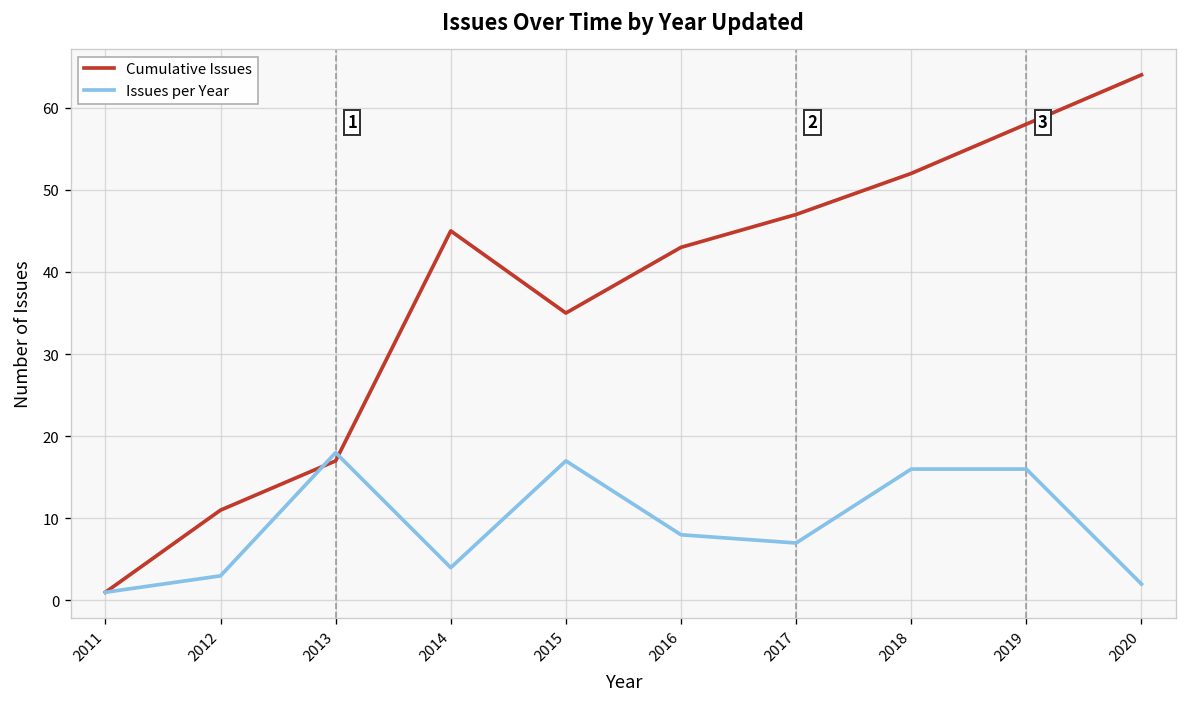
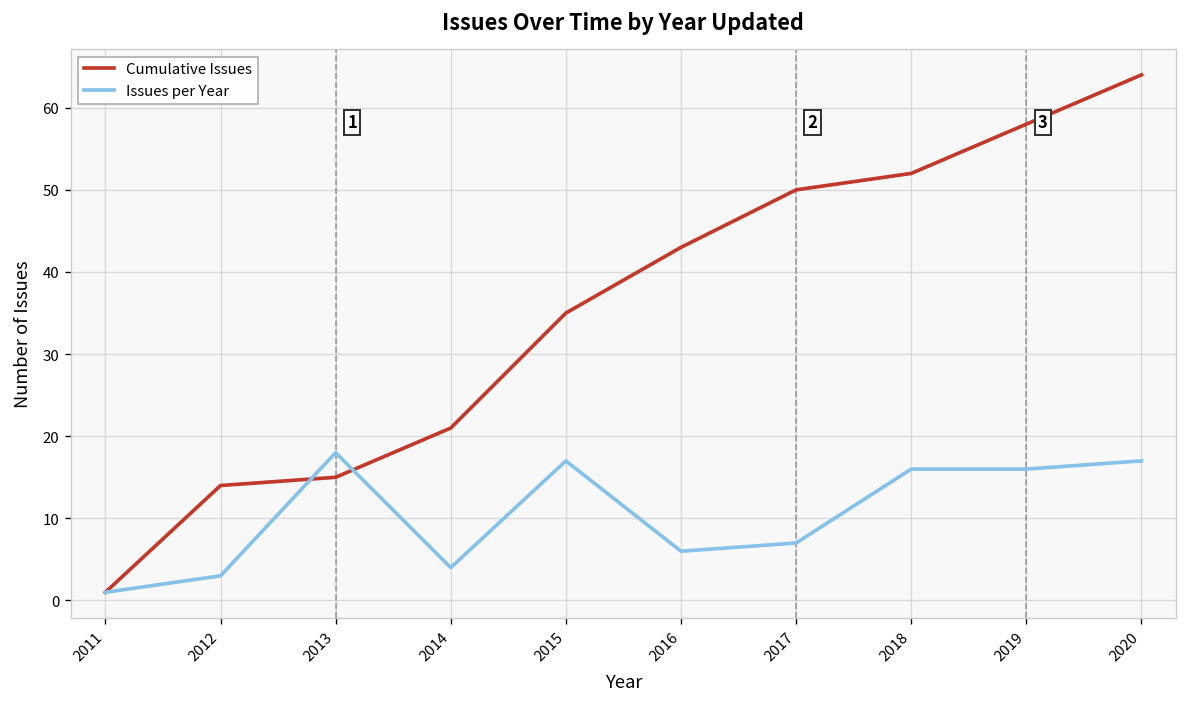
  {
    "Cumulative Issues": {
-     "2012": 11,
-     "2013": 17,
-     "2014": 45,
+     "2012": 14,
+     "2013": 15,
+     "2014": 21,
      "2015": 35,
      "2016": 43,
-     "2017": 47,
+     "2017": 50,
      "2018": 52,
      "2020": 64
    },
    "Issues per Year": {
      "2012": 3,
      "2013": 18,
      "2014": 4,
      "2015": 17,
-     "2016": 8,
+     "2016": 6,
      "2017": 7,
      "2018": 16,
      "2019": 16,
-     "2020": 2
+     "2020": 17
    }
  }
